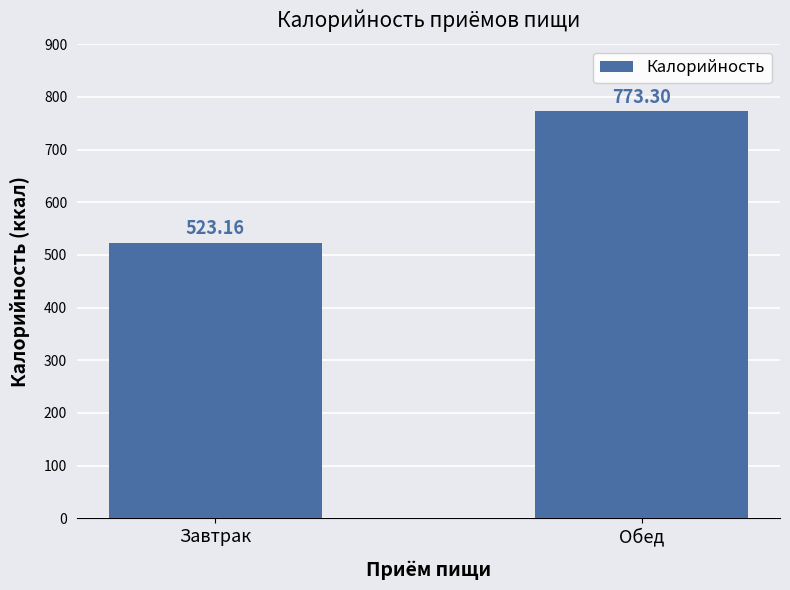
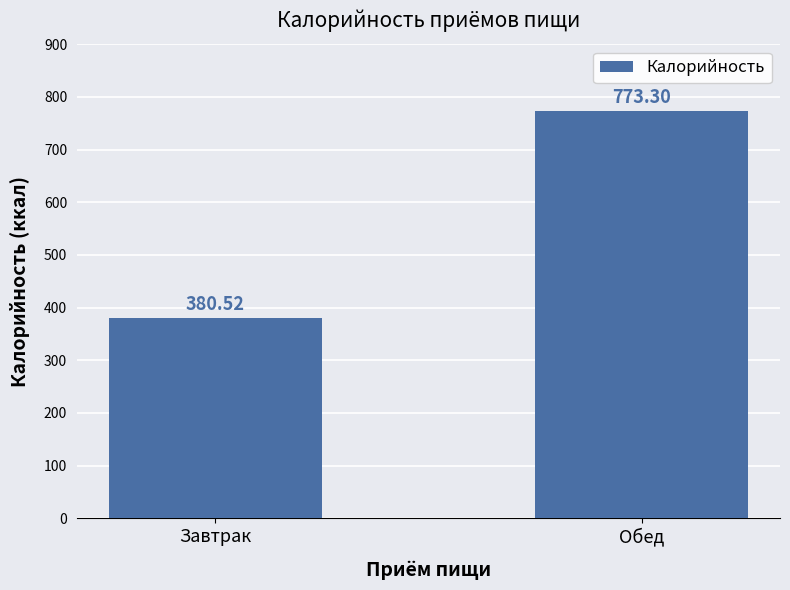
  {
-   "Завтрак": 523.16,
+   "Завтрак": 380.52,
    "Обед": 773.30
  }
